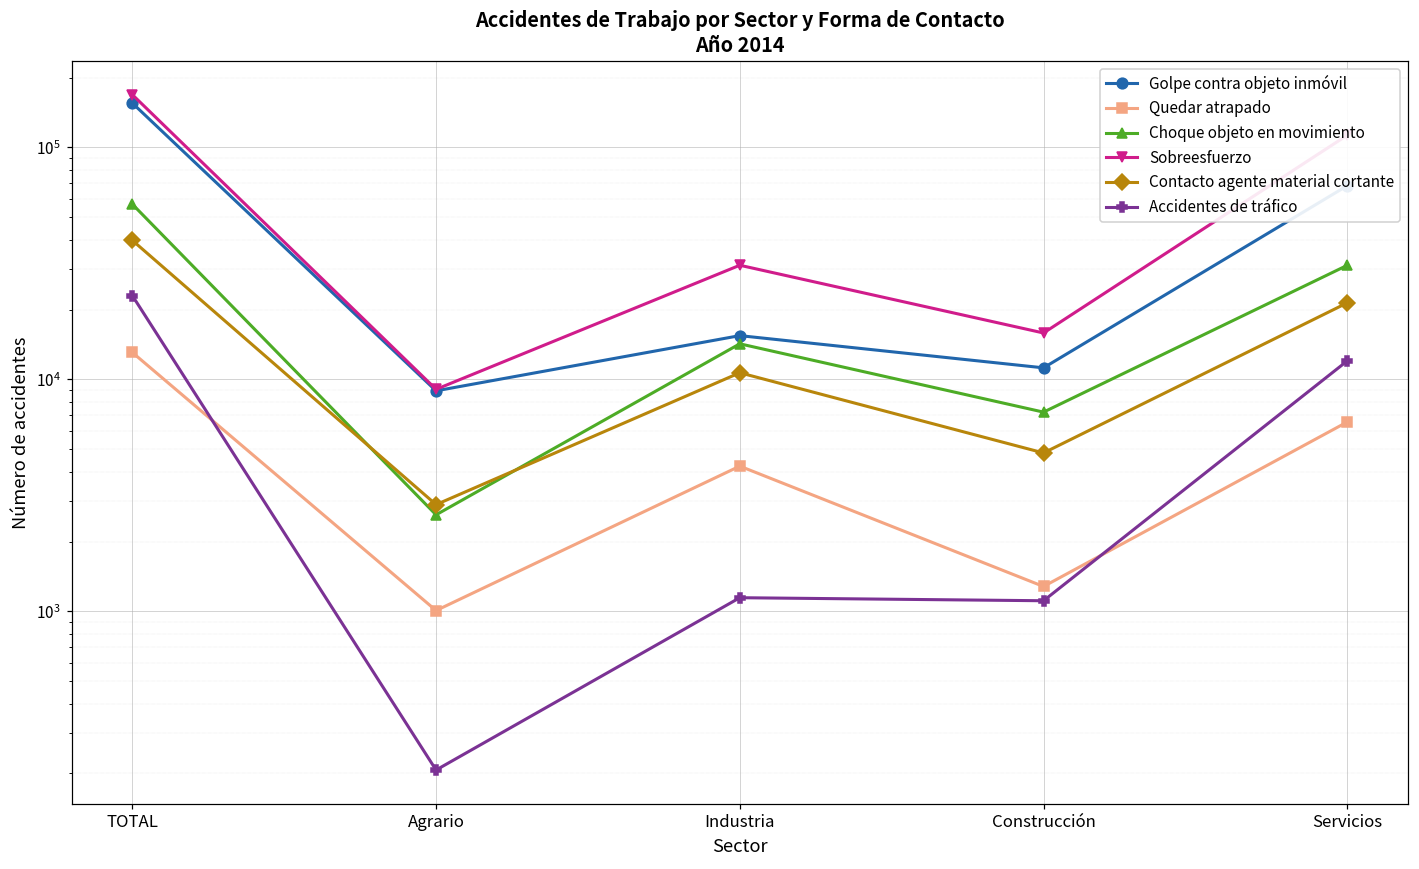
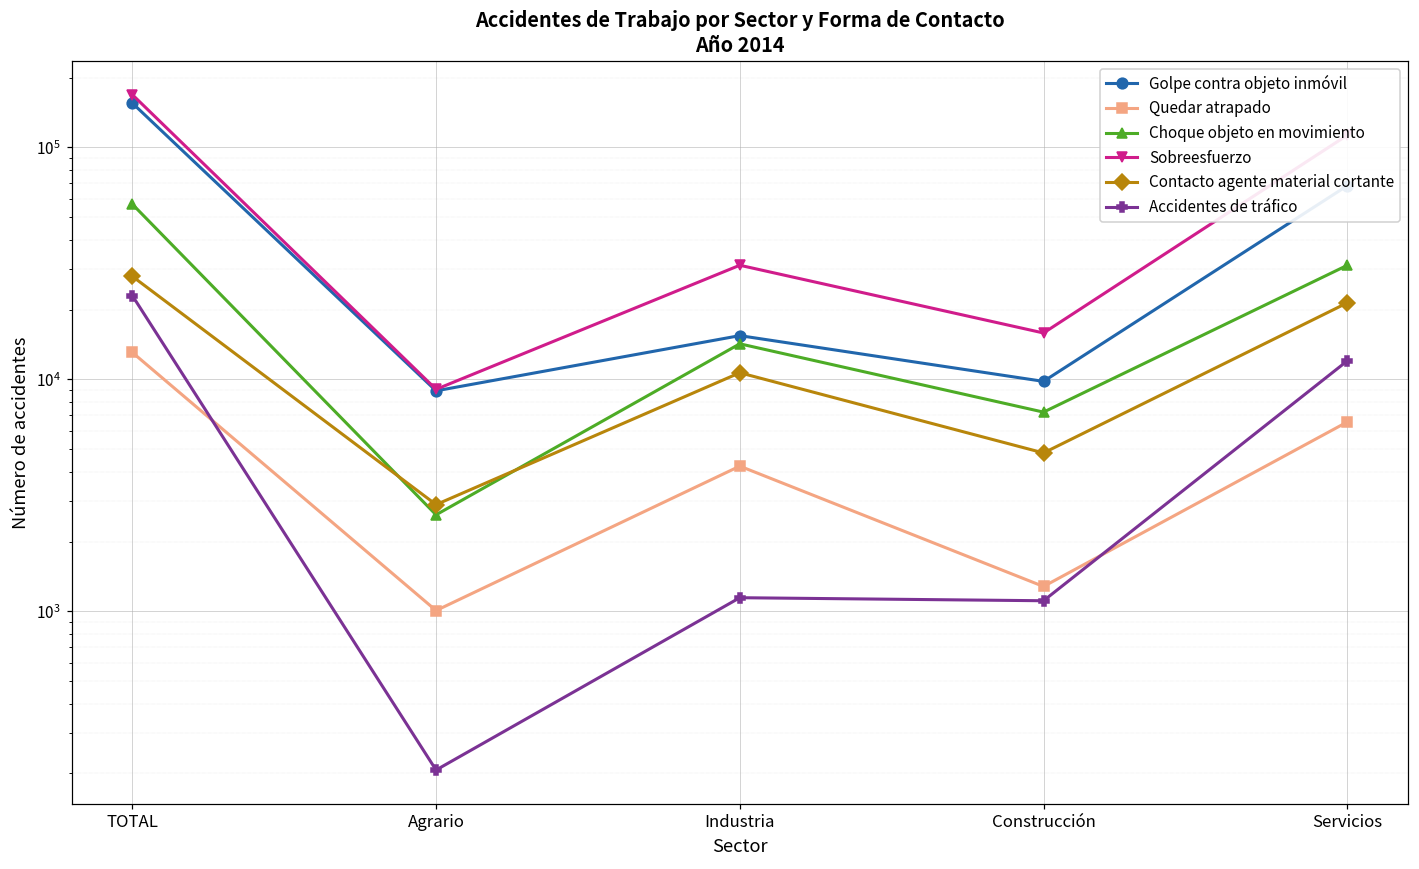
  {
    "Golpe contra objeto inmóvil": {
      "TOTAL": 160000,
      "Industria": 15000,
-     "Construcción": 11000
+     "Construcción": 10000
    },
    "Quedar atrapado": {
      "TOTAL": 13000,
      "Agrario": 1000,
      "Industria": 4200,
      "Construcción": 1300,
      "Servicios": 6600
    },
    "Choque objeto en movimiento": {
      "TOTAL": 57000,
      "Agrario": 2600,
      "Industria": 14000,
      "Construcción": 7200,
      "Servicios": 31000
    },
    "Sobreesfuerzo": {
      "TOTAL": 170000,
      "Industria": 31000,
      "Construcción": 16000
    },
    "Contacto agente material cortante": {
-     "TOTAL": 40000,
+     "TOTAL": 28000,
      "Agrario": 2900,
      "Industria": 11000,
      "Construcción": 4800,
      "Servicios": 21000
    },
    "Accidentes de tráfico": {
      "TOTAL": 23000,
      "Agrario": 210,
      "Industria": 1100,
      "Construcción": 1100,
      "Servicios": 12000
    }
  }
